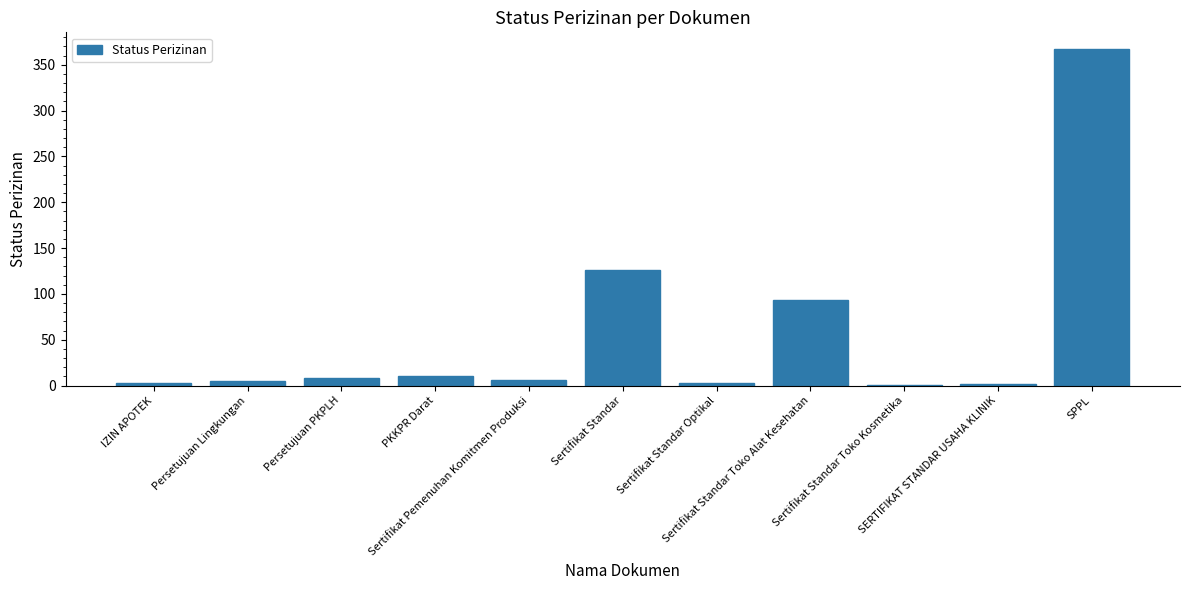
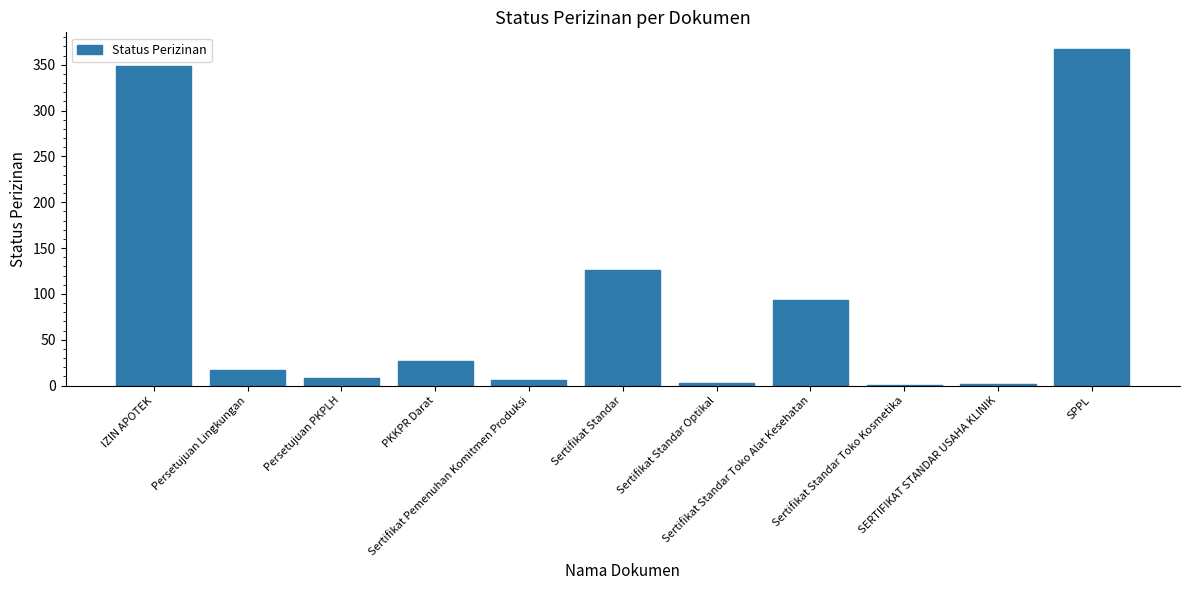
  {
-   "IZIN APOTEK": 0,
-   "Persetujuan Lingkungan": 10,
+   "IZIN APOTEK": 350,
+   "Persetujuan Lingkungan": 20,
    "Persetujuan PKPLH": 10,
-   "PKKPR Darat": 10,
+   "PKKPR Darat": 30,
    "Sertifikat Pemenuhan Komitmen Produksi": 10,
    "Sertifikat Standar": 130,
    "Sertifikat Standar Optikal": 0,
    "Sertifikat Standar Toko Alat Kesehatan": 90,
    "SPPL": 370
  }
